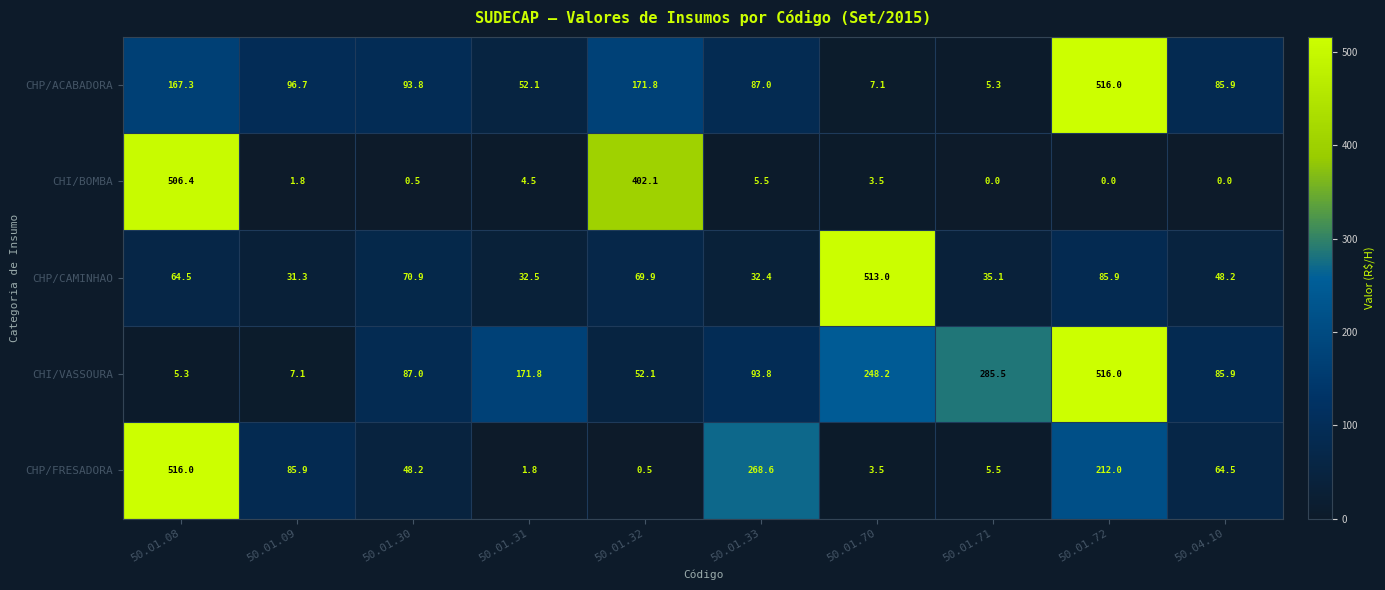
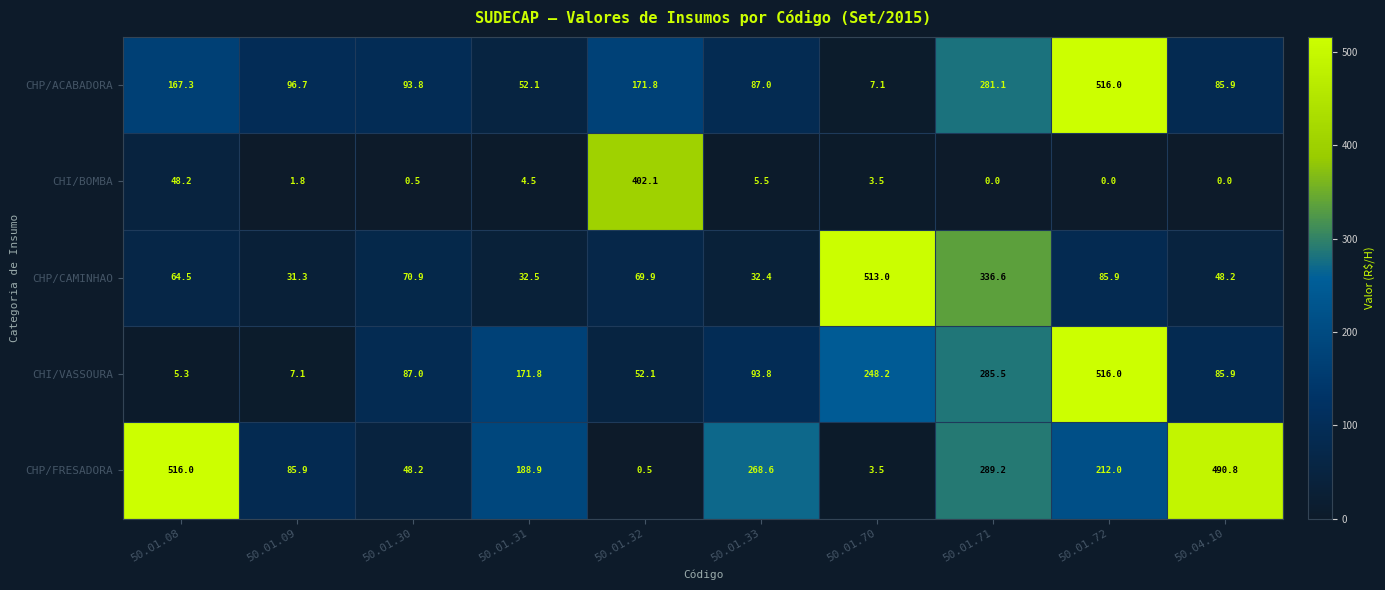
  {
    "CHP/ACABADORA": {
      "50.01.08": 167.3,
      "50.01.09": 96.7,
      "50.01.30": 93.8,
      "50.01.31": 52.1,
      "50.01.32": 171.8,
      "50.01.33": 87.0,
      "50.01.70": 7.1,
-     "50.01.71": 5.3,
+     "50.01.71": 281.1,
      "50.01.72": 516.0,
      "50.04.10": 85.9
    },
    "CHI/BOMBA": {
-     "50.01.08": 506.4,
+     "50.01.08": 48.2,
      "50.01.09": 1.8,
      "50.01.30": 0.5,
      "50.01.31": 4.5,
      "50.01.32": 402.1,
      "50.01.33": 5.5,
      "50.01.70": 3.5,
      "50.01.71": 0.0,
      "50.01.72": 0.0,
      "50.04.10": 0.0
    },
    "CHP/CAMINHAO": {
      "50.01.08": 64.5,
      "50.01.09": 31.3,
      "50.01.30": 70.9,
      "50.01.31": 32.5,
      "50.01.32": 69.9,
      "50.01.33": 32.4,
      "50.01.70": 513.0,
-     "50.01.71": 35.1,
+     "50.01.71": 336.6,
      "50.01.72": 85.9,
      "50.04.10": 48.2
    },
    "CHI/VASSOURA": {
      "50.01.08": 5.3,
      "50.01.09": 7.1,
      "50.01.30": 87.0,
      "50.01.31": 171.8,
      "50.01.32": 52.1,
      "50.01.33": 93.8,
      "50.01.70": 248.2,
      "50.01.71": 285.5,
      "50.01.72": 516.0,
      "50.04.10": 85.9
    },
    "CHP/FRESADORA": {
      "50.01.08": 516.0,
      "50.01.09": 85.9,
      "50.01.30": 48.2,
-     "50.01.31": 1.8,
+     "50.01.31": 188.9,
      "50.01.32": 0.5,
      "50.01.33": 268.6,
      "50.01.70": 3.5,
-     "50.01.71": 5.5,
+     "50.01.71": 289.2,
      "50.01.72": 212.0,
-     "50.04.10": 64.5
+     "50.04.10": 490.8
    }
  }
